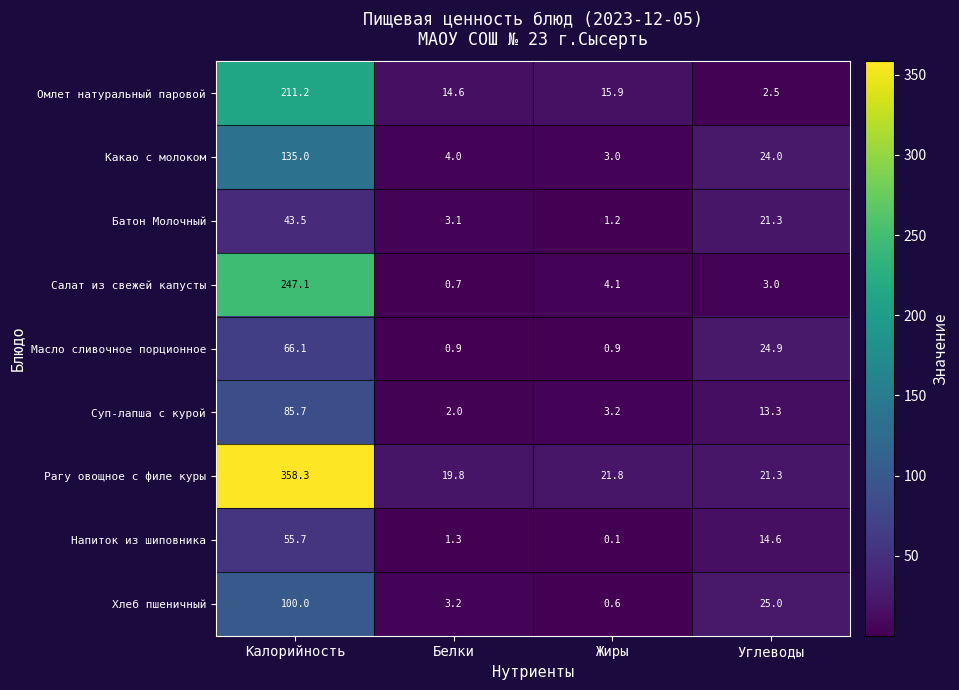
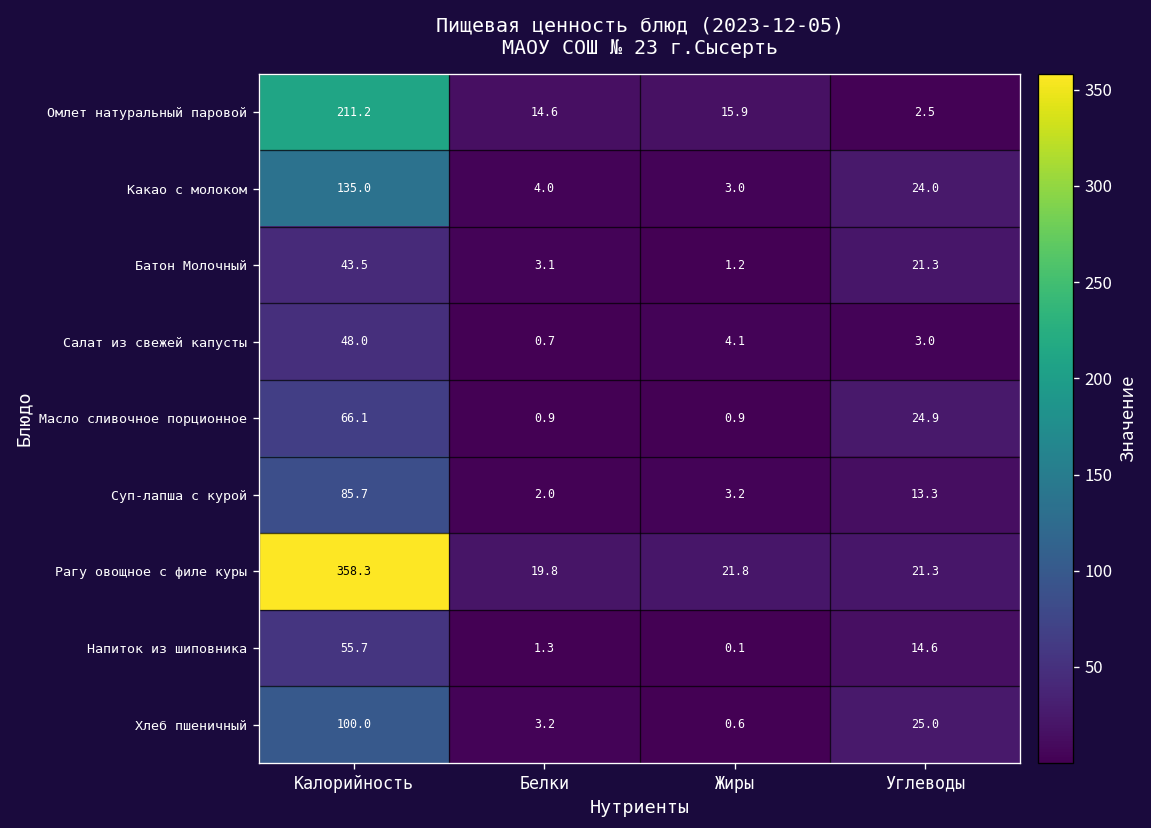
  {
    "Омлет натуральный паровой": {
      "Калорийность": 211.2,
      "Белки": 14.6,
      "Жиры": 15.9,
      "Углеводы": 2.5
    },
    "Какао с молоком": {
      "Калорийность": 135.0,
      "Белки": 4.0,
      "Жиры": 3.0,
      "Углеводы": 24.0
    },
    "Батон Молочный": {
      "Калорийность": 43.5,
      "Белки": 3.1,
      "Жиры": 1.2,
      "Углеводы": 21.3
    },
    "Салат из свежей капусты": {
-     "Калорийность": 247.1,
+     "Калорийность": 48.0,
      "Белки": 0.7,
      "Жиры": 4.1,
      "Углеводы": 3.0
    },
    "Масло сливочное порционное": {
      "Калорийность": 66.1,
      "Белки": 0.9,
      "Жиры": 0.9,
      "Углеводы": 24.9
    },
    "Суп-лапша с курой": {
      "Калорийность": 85.7,
      "Белки": 2.0,
      "Жиры": 3.2,
      "Углеводы": 13.3
    },
    "Рагу овощное с филе куры": {
      "Калорийность": 358.3,
      "Белки": 19.8,
      "Жиры": 21.8,
      "Углеводы": 21.3
    },
    "Напиток из шиповника": {
      "Калорийность": 55.7,
      "Белки": 1.3,
      "Жиры": 0.1,
      "Углеводы": 14.6
    },
    "Хлеб пшеничный": {
      "Калорийность": 100.0,
      "Белки": 3.2,
      "Жиры": 0.6,
      "Углеводы": 25.0
    }
  }
